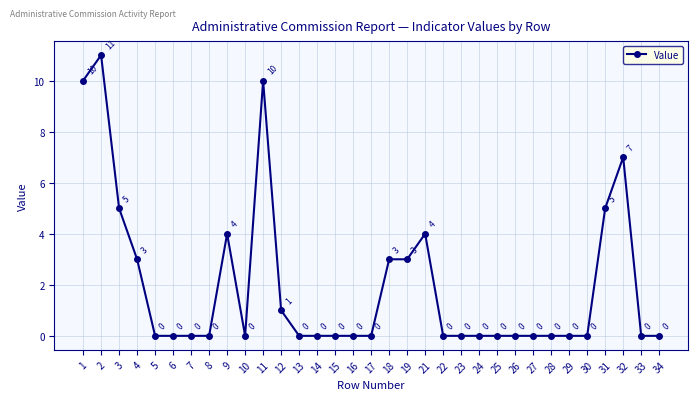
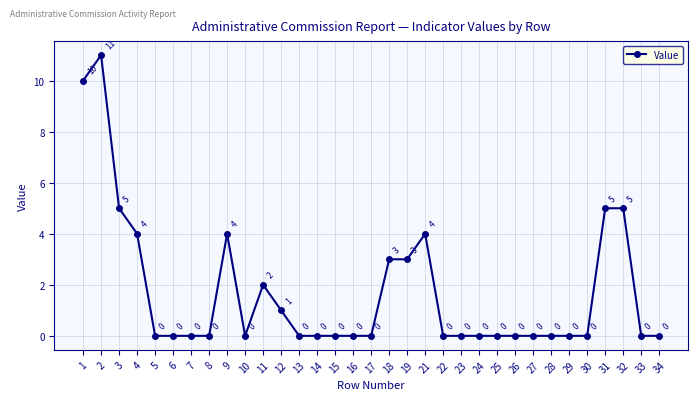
  {
    "1": 10,
    "2": 11,
    "3": 5,
-   "4": 3,
+   "4": 4,
    "5": 0,
    "6": 0,
    "7": 0,
    "8": 0,
    "9": 4,
    "10": 0,
-   "11": 10,
+   "11": 2,
    "12": 1,
    "13": 0,
    "14": 0,
    "15": 0,
    "16": 0,
    "17": 0,
    "18": 3,
    "19": 3,
    "21": 4,
    "22": 0,
    "23": 0,
    "24": 0,
    "25": 0,
    "26": 0,
    "27": 0,
    "28": 0,
    "29": 0,
    "30": 0,
    "31": 5,
-   "32": 7,
+   "32": 5,
    "33": 0,
    "34": 0
  }
